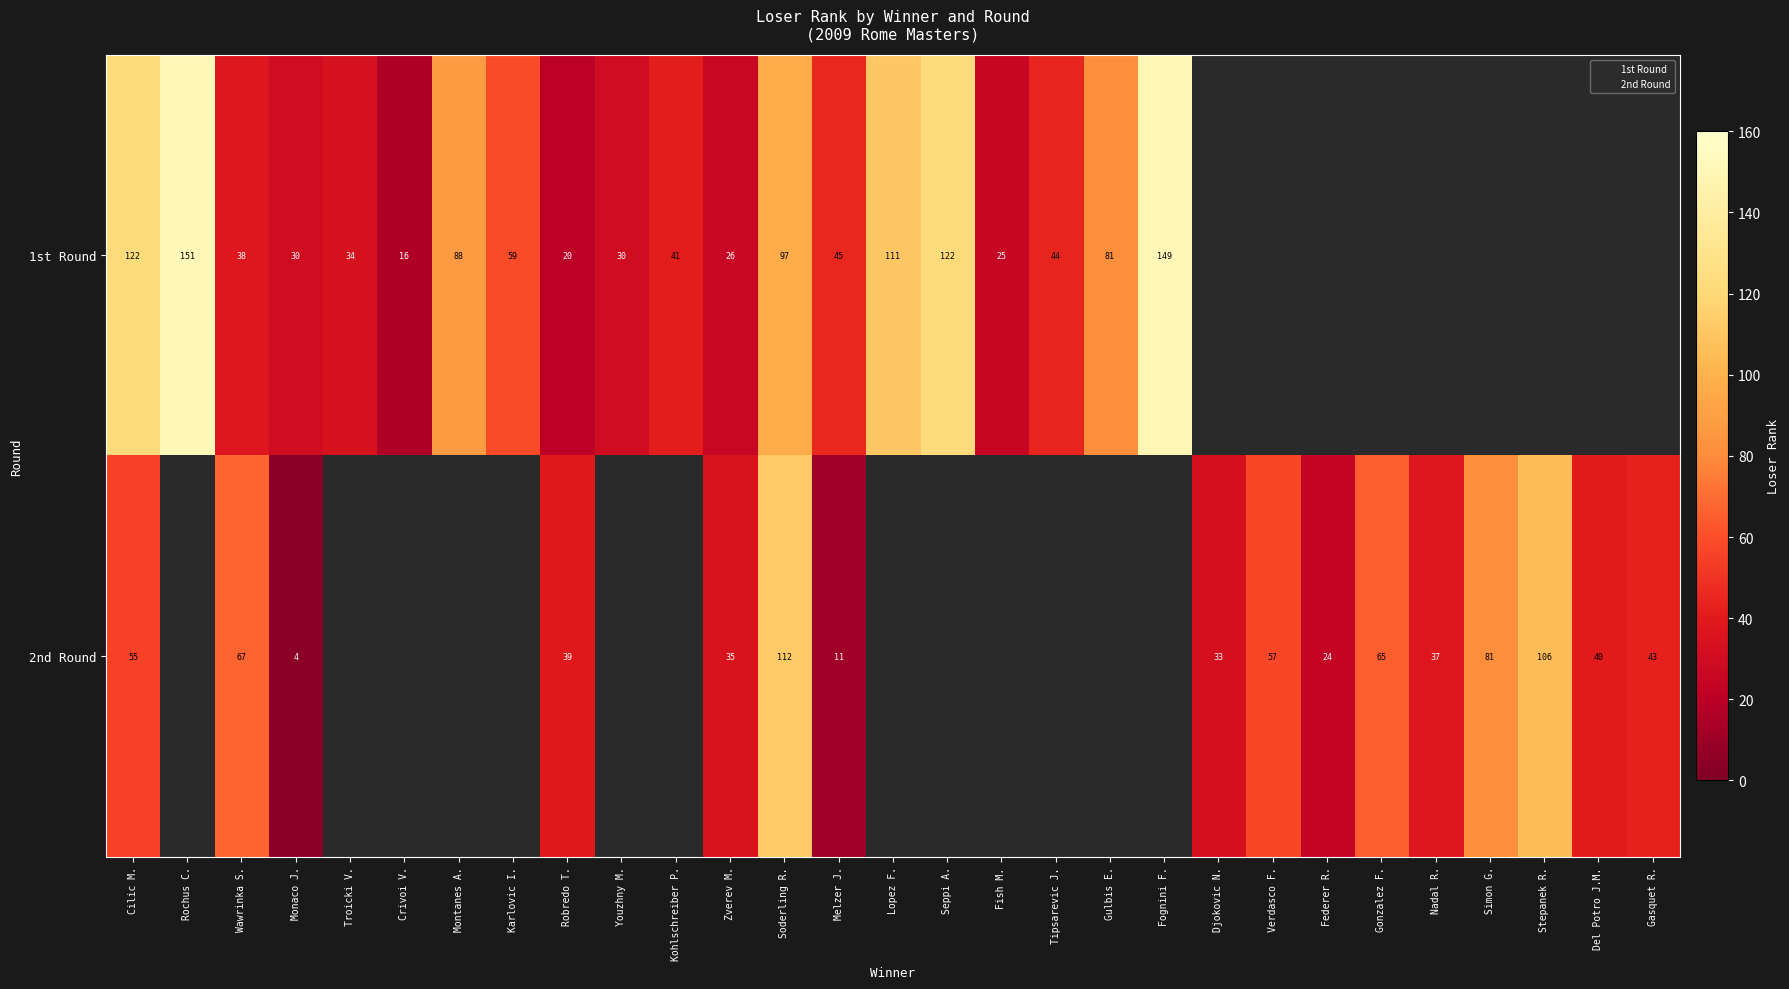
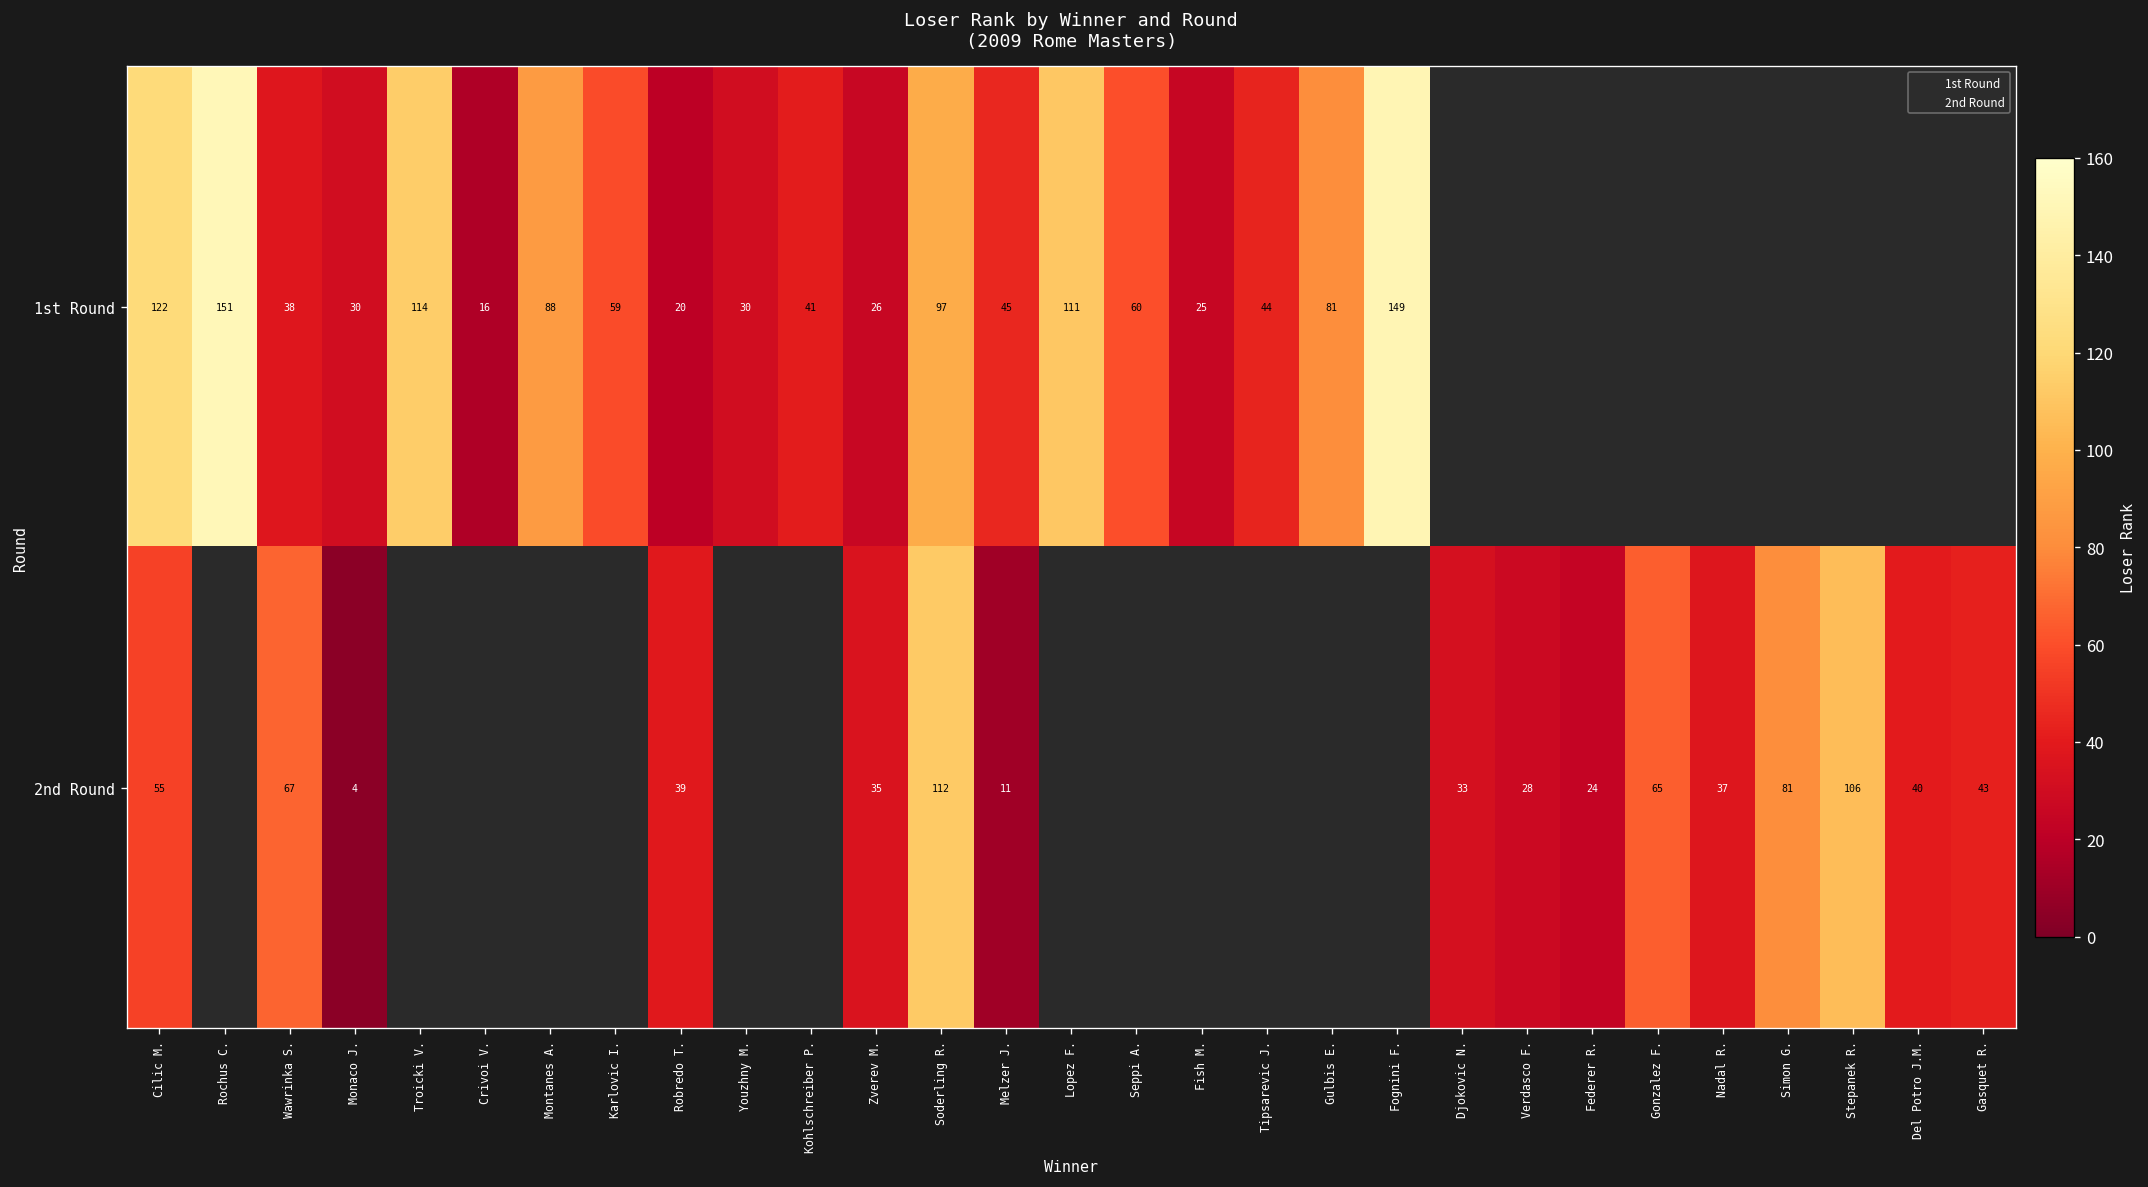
  {
    "1st Round": {
      "Cilic M.": 122,
      "Rochus C.": 151,
      "Wawrinka S.": 38,
      "Monaco J.": 30,
-     "Troicki V.": 34,
+     "Troicki V.": 114,
      "Crivoi V.": 16,
      "Montanes A.": 88,
      "Karlovic I.": 59,
      "Robredo T.": 20,
      "Youzhny M.": 30,
      "Kohlschreiber P.": 41,
      "Zverev M.": 26,
      "Soderling R.": 97,
      "Melzer J.": 45,
      "Lopez F.": 111,
-     "Seppi A.": 122,
+     "Seppi A.": 60,
      "Fish M.": 25,
      "Tipsarevic J.": 44,
      "Gulbis E.": 81,
      "Fognini F.": 149
    },
    "2nd Round": {
      "Cilic M.": 55,
      "Wawrinka S.": 67,
      "Monaco J.": 4,
      "Robredo T.": 39,
      "Zverev M.": 35,
      "Soderling R.": 112,
      "Melzer J.": 11,
      "Djokovic N.": 33,
-     "Verdasco F.": 57,
+     "Verdasco F.": 28,
      "Federer R.": 24,
      "Gonzalez F.": 65,
      "Nadal R.": 37,
      "Simon G.": 81,
      "Stepanek R.": 106,
      "Del Potro J.M.": 40,
      "Gasquet R.": 43
    }
  }
